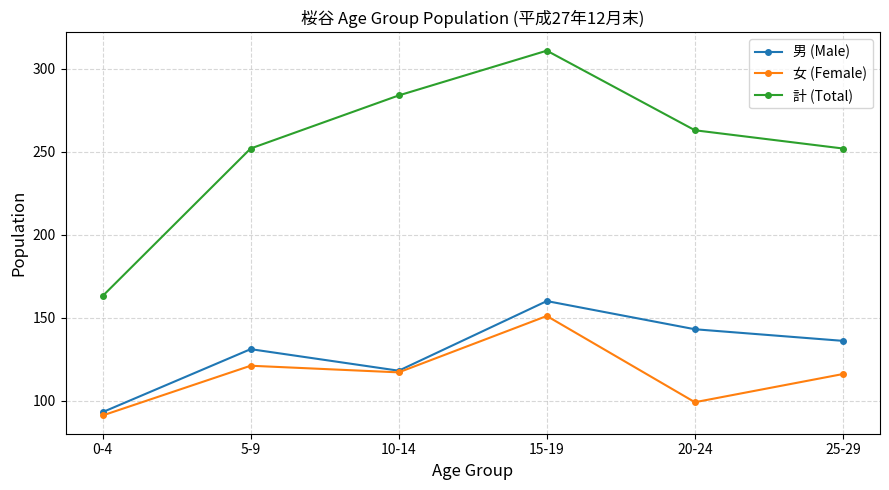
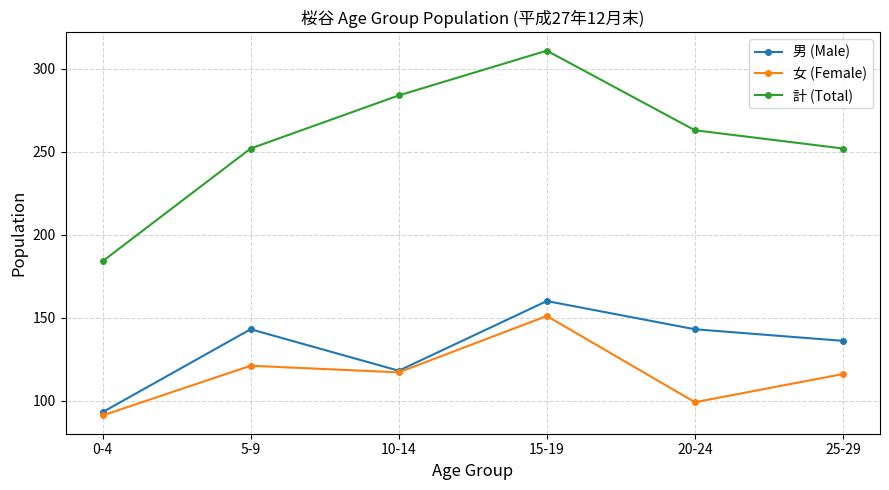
  {
    "男 (Male)": {
      "0-4": 93,
-     "5-9": 131,
+     "5-9": 143,
      "15-19": 160,
      "20-24": 143,
      "25-29": 136
    },
    "女 (Female)": {
      "0-4": 91,
      "5-9": 121,
      "15-19": 151,
      "20-24": 99,
      "25-29": 116
    },
    "計 (Total)": {
-     "0-4": 163,
+     "0-4": 184,
      "5-9": 252,
      "10-14": 284,
      "15-19": 311,
      "20-24": 263,
      "25-29": 252
    }
  }
